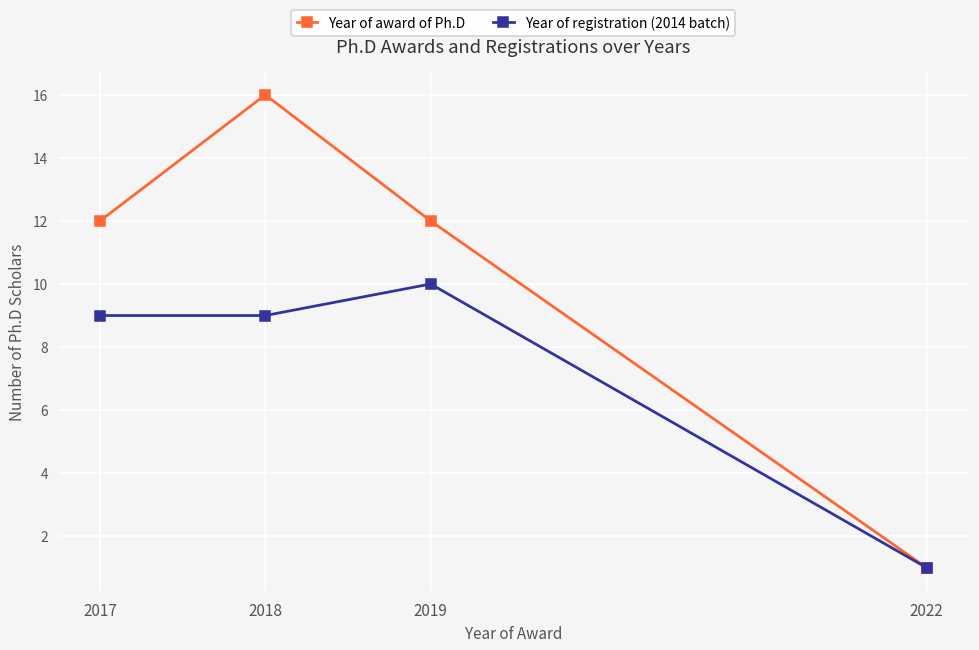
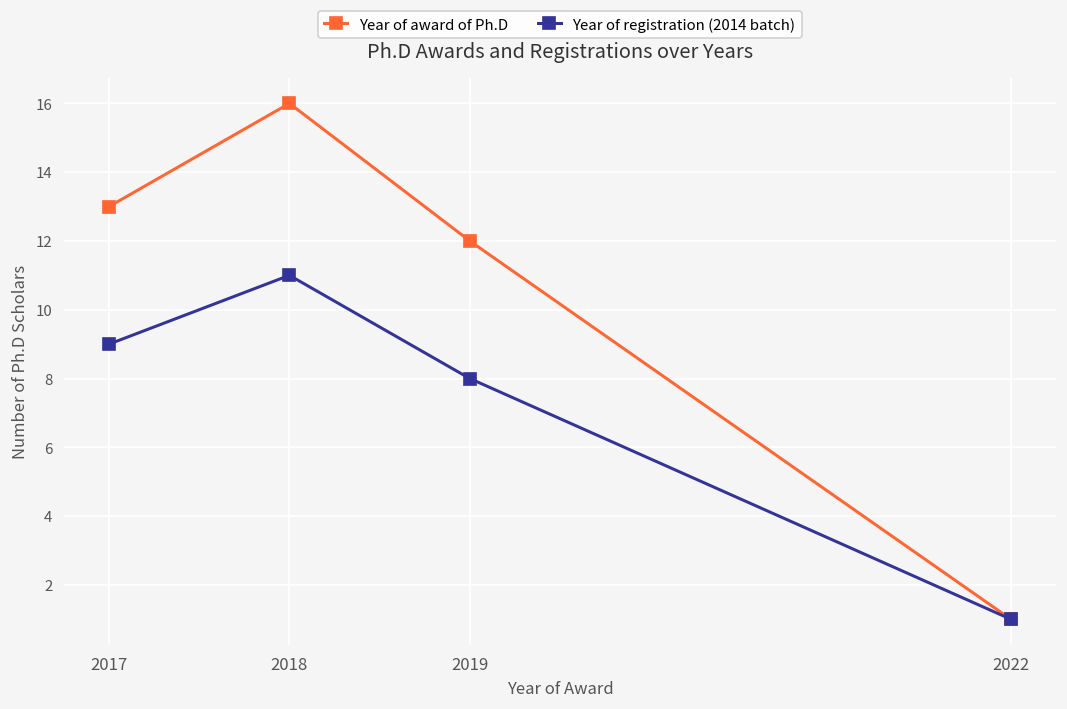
  {
    "Year of award of Ph.D": {
-     "2017": 12,
+     "2017": 13,
      "2018": 16,
      "2019": 12
    },
    "Year of registration (2014 batch)": {
      "2017": 9,
-     "2018": 9,
-     "2019": 10
+     "2018": 11,
+     "2019": 8
    }
  }
